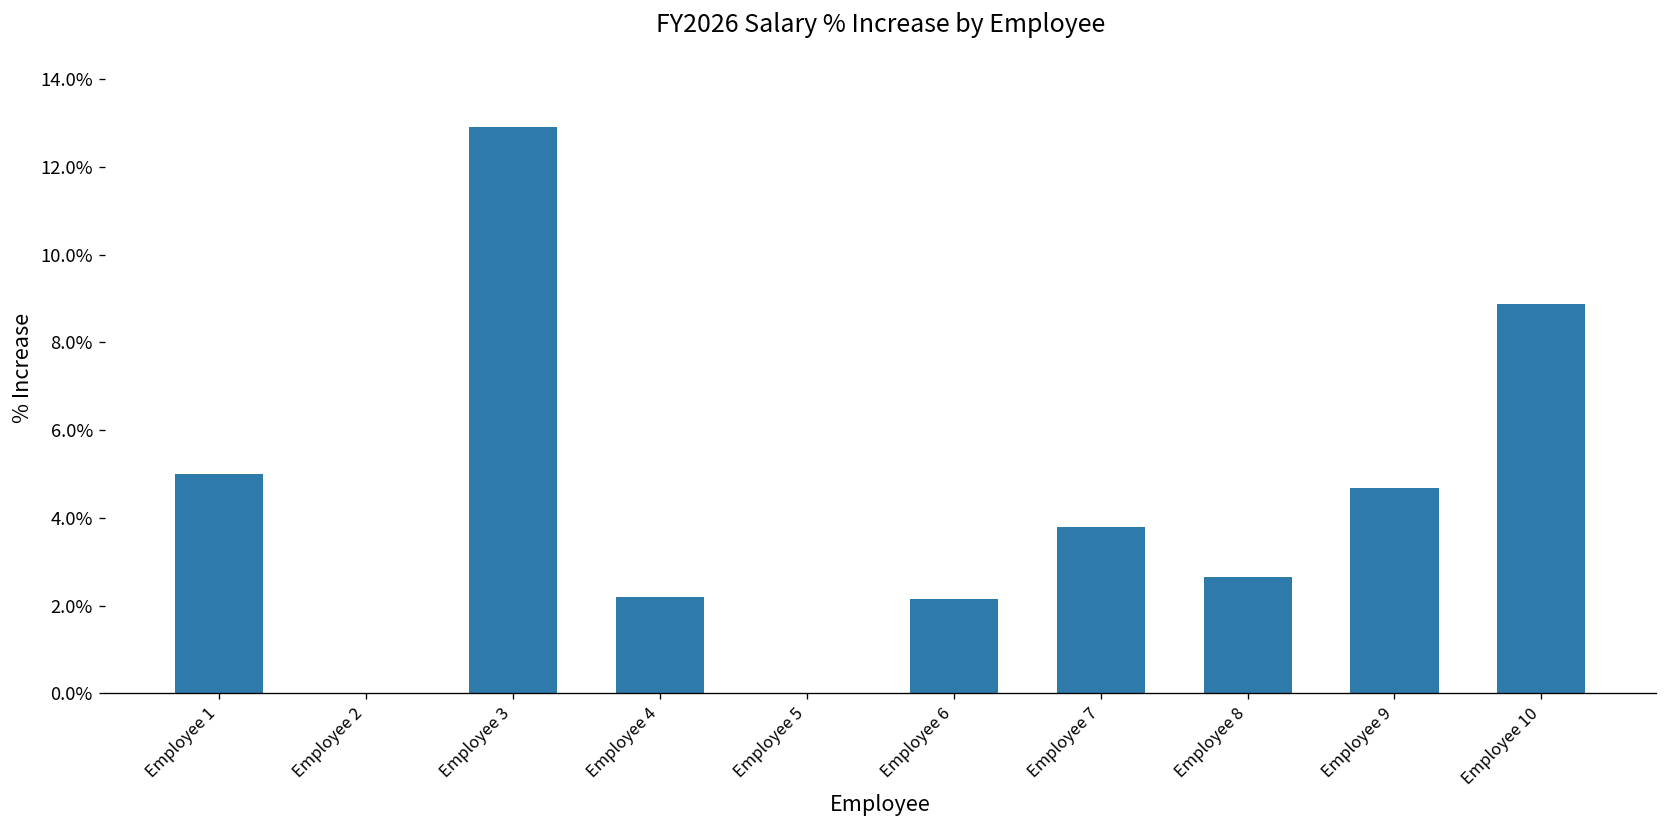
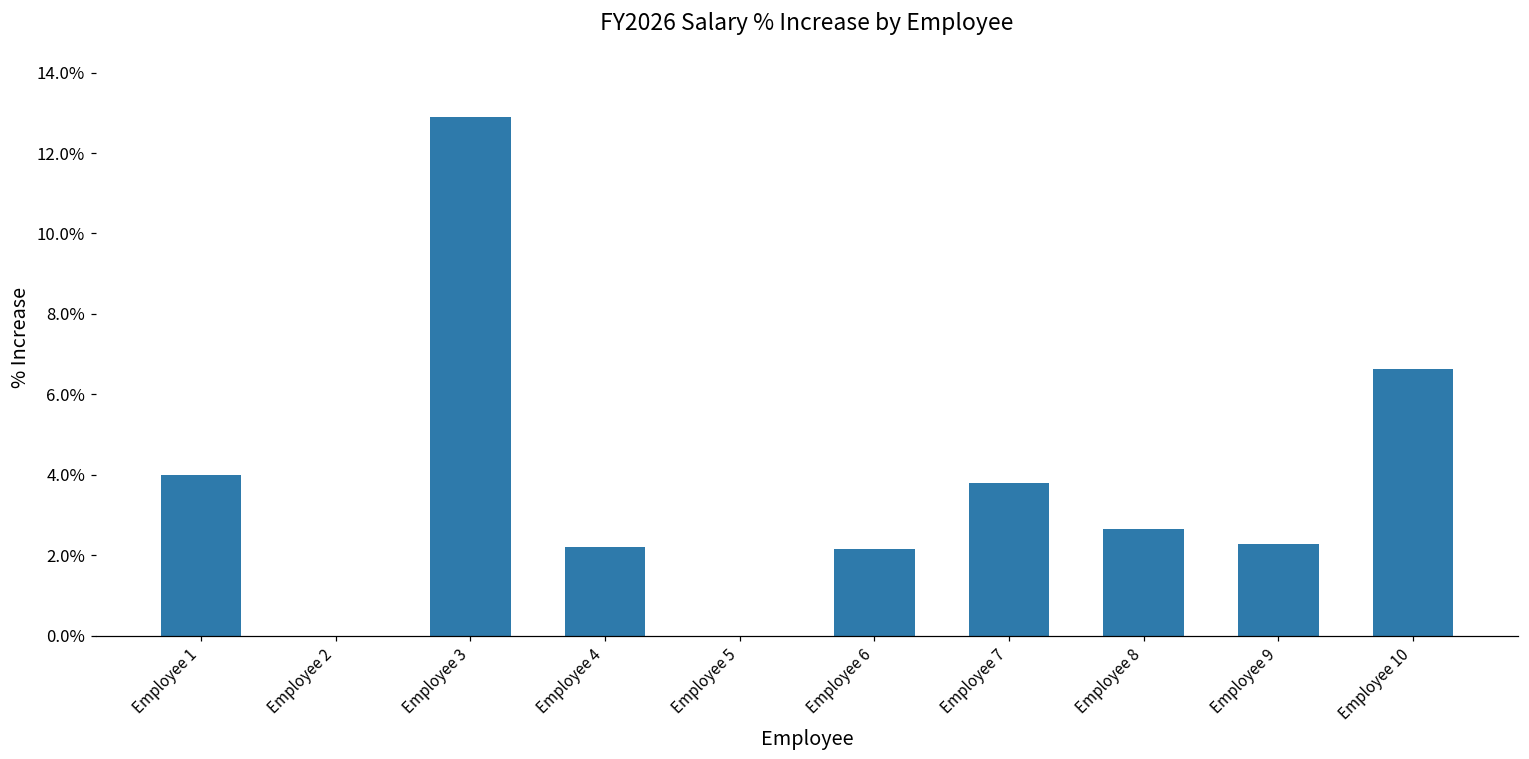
  {
-   "Employee 1": "5.0%",
+   "Employee 1": "4.0%",
    "Employee 2": "0.0%",
    "Employee 3": "12.9%",
    "Employee 4": "2.2%",
    "Employee 5": "0.0%",
    "Employee 6": "2.2%",
    "Employee 7": "3.8%",
    "Employee 8": "2.6%",
-   "Employee 9": "4.7%",
-   "Employee 10": "8.9%"
+   "Employee 9": "2.3%",
+   "Employee 10": "6.6%"
  }
